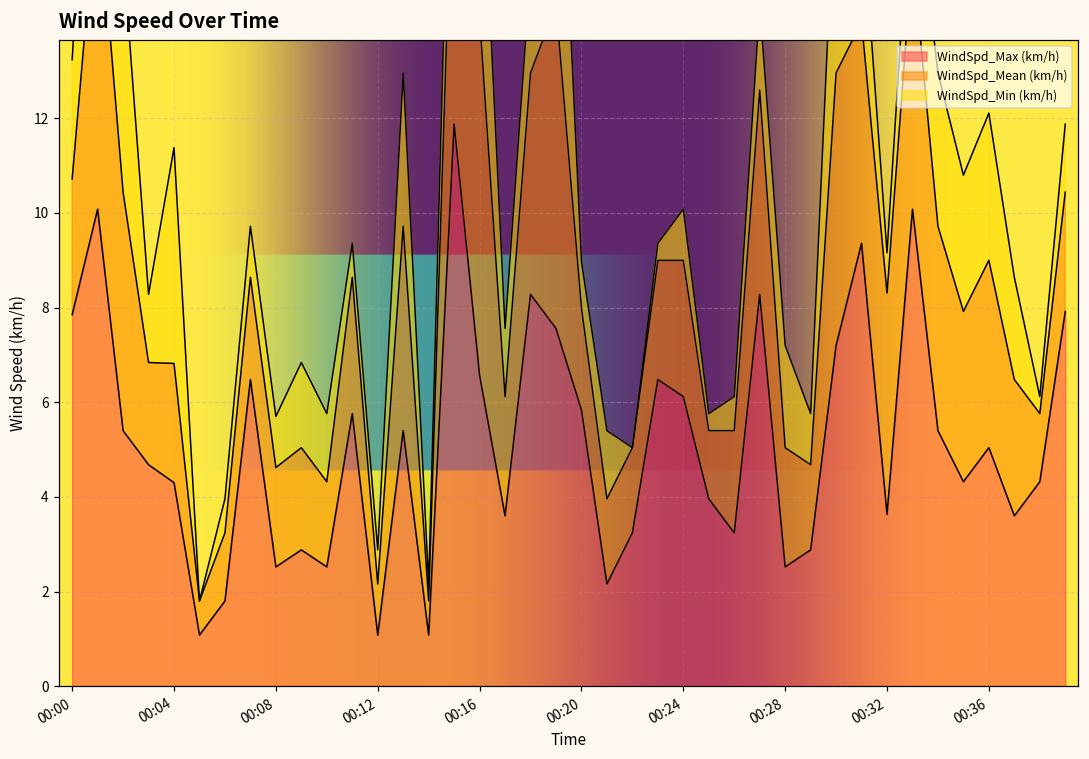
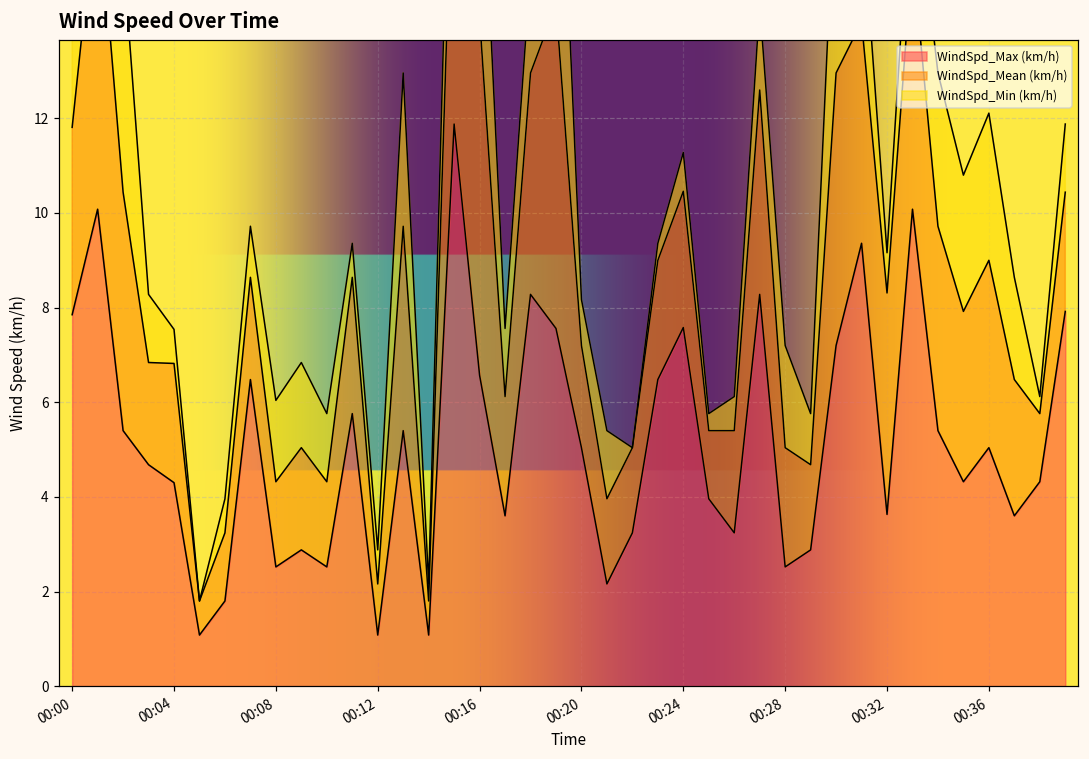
  {
    "WindSpd_Max (km/h)": {
      "00:00": 7.9,
      "00:04": 4.3,
      "00:08": 2.5,
      "00:12": 1.1,
      "00:16": 6.6,
-     "00:20": 5.8,
-     "00:24": 6.1,
+     "00:20": 5.0,
+     "00:24": 7.6,
      "00:28": 2.5,
      "00:32": 3.6,
      "00:36": 5.0
    },
    "WindSpd_Mean (km/h)": {
-     "00:00": 2.9,
+     "00:00": 4.0,
      "00:04": 2.5,
-     "00:08": 2.1,
+     "00:08": 1.8,
      "00:12": 1.1,
      "00:20": 2.2,
      "00:24": 2.9,
      "00:28": 2.5,
      "00:32": 4.7,
      "00:36": 4.0
    },
    "WindSpd_Min (km/h)": {
-     "00:04": 4.6,
-     "00:08": 1.1,
+     "00:04": 0.7,
+     "00:08": 1.7,
      "00:12": 0.7,
      "00:20": 1.0,
-     "00:24": 1.1,
+     "00:24": 0.8,
      "00:28": 2.2,
      "00:32": 0.8,
      "00:36": 3.1
    }
  }
